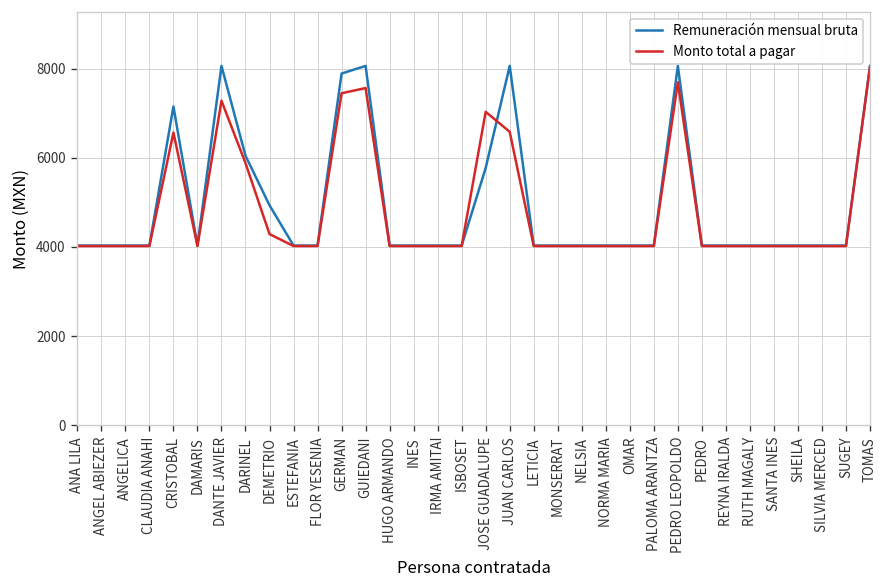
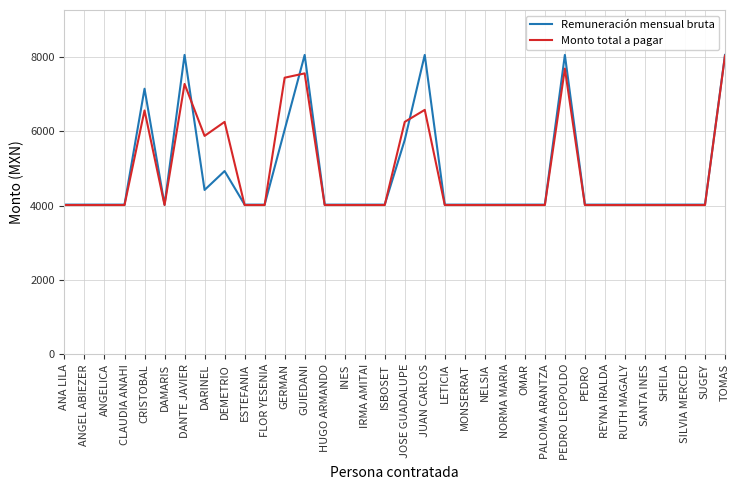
  {
    "Remuneración mensual bruta": {
      "CRISTOBAL": 7200,
      "DANTE JAVIER": 8100,
-     "DARINEL": 6000,
+     "DARINEL": 4400,
      "DEMETRIO": 4900,
-     "GERMAN": 7900,
+     "GERMAN": 6000,
      "GUIEDANI": 8100,
      "JOSE GUADALUPE": 5800,
      "JUAN CARLOS": 8100,
      "PEDRO LEOPOLDO": 8100
    },
    "Monto total a pagar": {
      "CRISTOBAL": 6600,
      "DANTE JAVIER": 7300,
      "DARINEL": 5900,
-     "DEMETRIO": 4300,
+     "DEMETRIO": 6300,
      "GERMAN": 7400,
      "GUIEDANI": 7600,
-     "JOSE GUADALUPE": 7000,
+     "JOSE GUADALUPE": 6300,
      "JUAN CARLOS": 6600,
      "PEDRO LEOPOLDO": 7700
    }
  }
